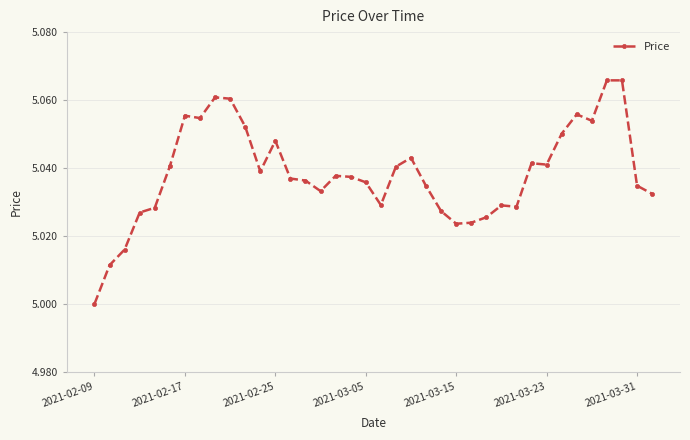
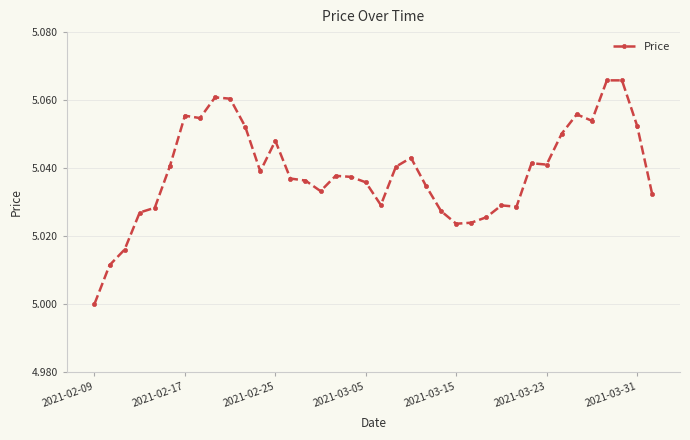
  {
    "2021-02-09": 5.000,
    "2021-02-17": 5.055,
    "2021-02-25": 5.048,
    "2021-03-05": 5.036,
    "2021-03-15": 5.024,
    "2021-03-23": 5.041,
-   "2021-03-31": 5.035
+   "2021-03-31": 5.053
  }
